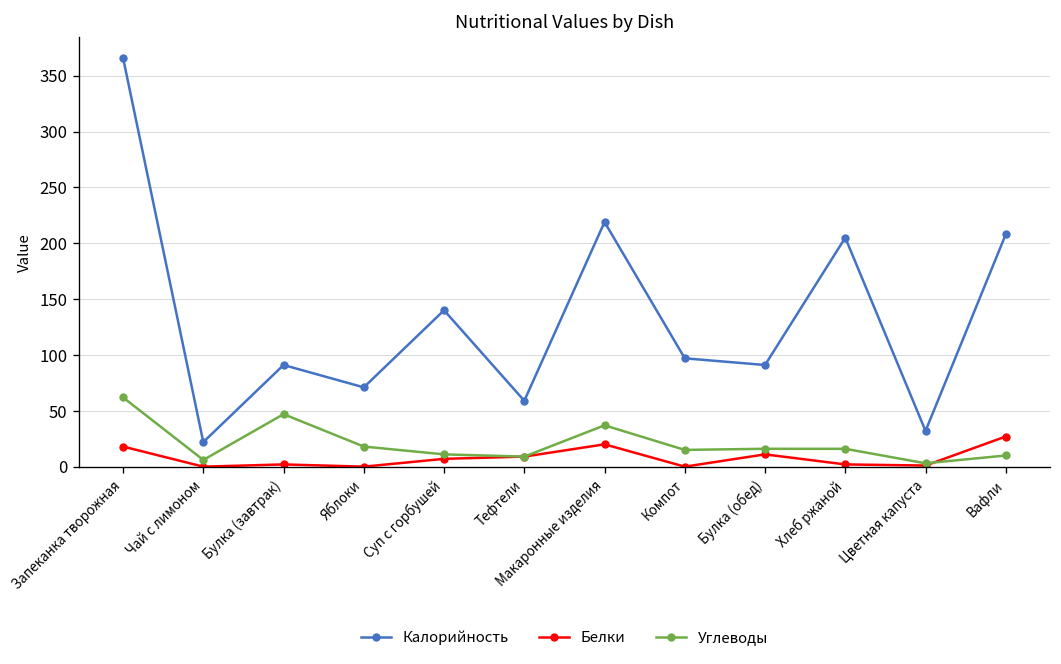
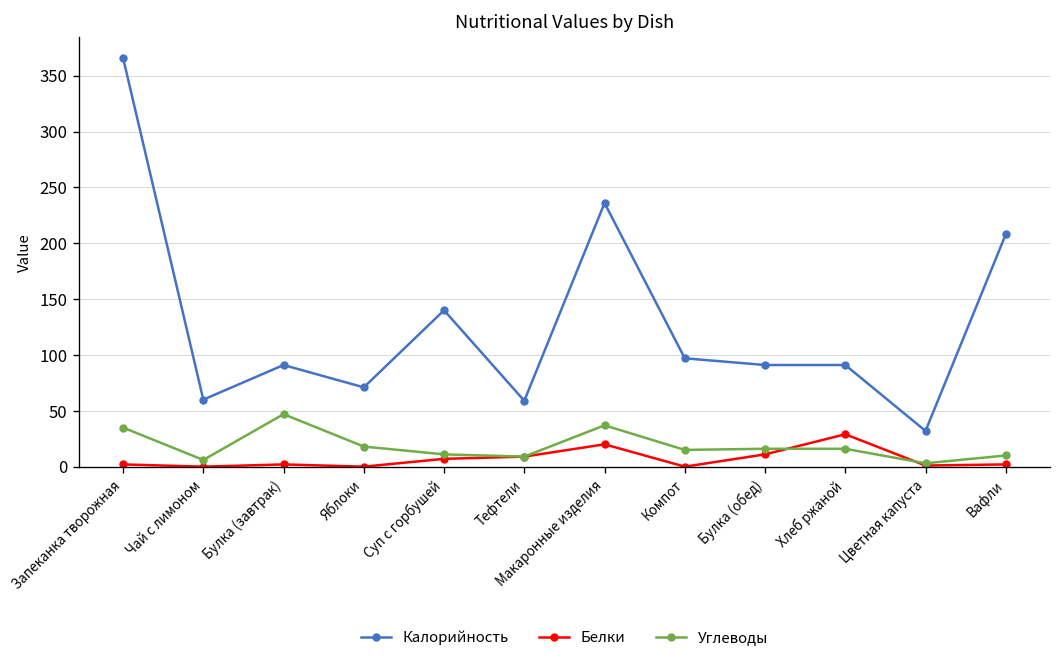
  {
    "Калорийность": {
      "Запеканка творожная": 370,
-     "Чай с лимоном": 20,
+     "Чай с лимоном": 60,
      "Булка (завтрак)": 90,
      "Яблоки": 70,
      "Суп с горбушей": 140,
      "Тефтели": 60,
-     "Макаронные изделия": 220,
+     "Макаронные изделия": 240,
      "Компот": 100,
      "Булка (обед)": 90,
-     "Хлеб ржаной": 210,
+     "Хлеб ржаной": 90,
      "Цветная капуста": 30,
      "Вафли": 210
    },
    "Белки": {
-     "Запеканка творожная": 20,
+     "Запеканка творожная": 0,
      "Чай с лимоном": 0,
      "Булка (завтрак)": 0,
      "Яблоки": 0,
      "Суп с горбушей": 10,
      "Макаронные изделия": 20,
      "Компот": 0,
      "Булка (обед)": 10,
-     "Хлеб ржаной": 0,
-     "Вафли": 30
+     "Хлеб ржаной": 30,
+     "Вафли": 0
    },
    "Углеводы": {
-     "Запеканка творожная": 60,
+     "Запеканка творожная": 40,
      "Чай с лимоном": 10,
      "Булка (завтрак)": 50,
      "Яблоки": 20,
      "Суп с горбушей": 10,
      "Макаронные изделия": 40,
      "Компот": 20,
      "Булка (обед)": 20,
      "Хлеб ржаной": 20,
      "Вафли": 10
    }
  }
